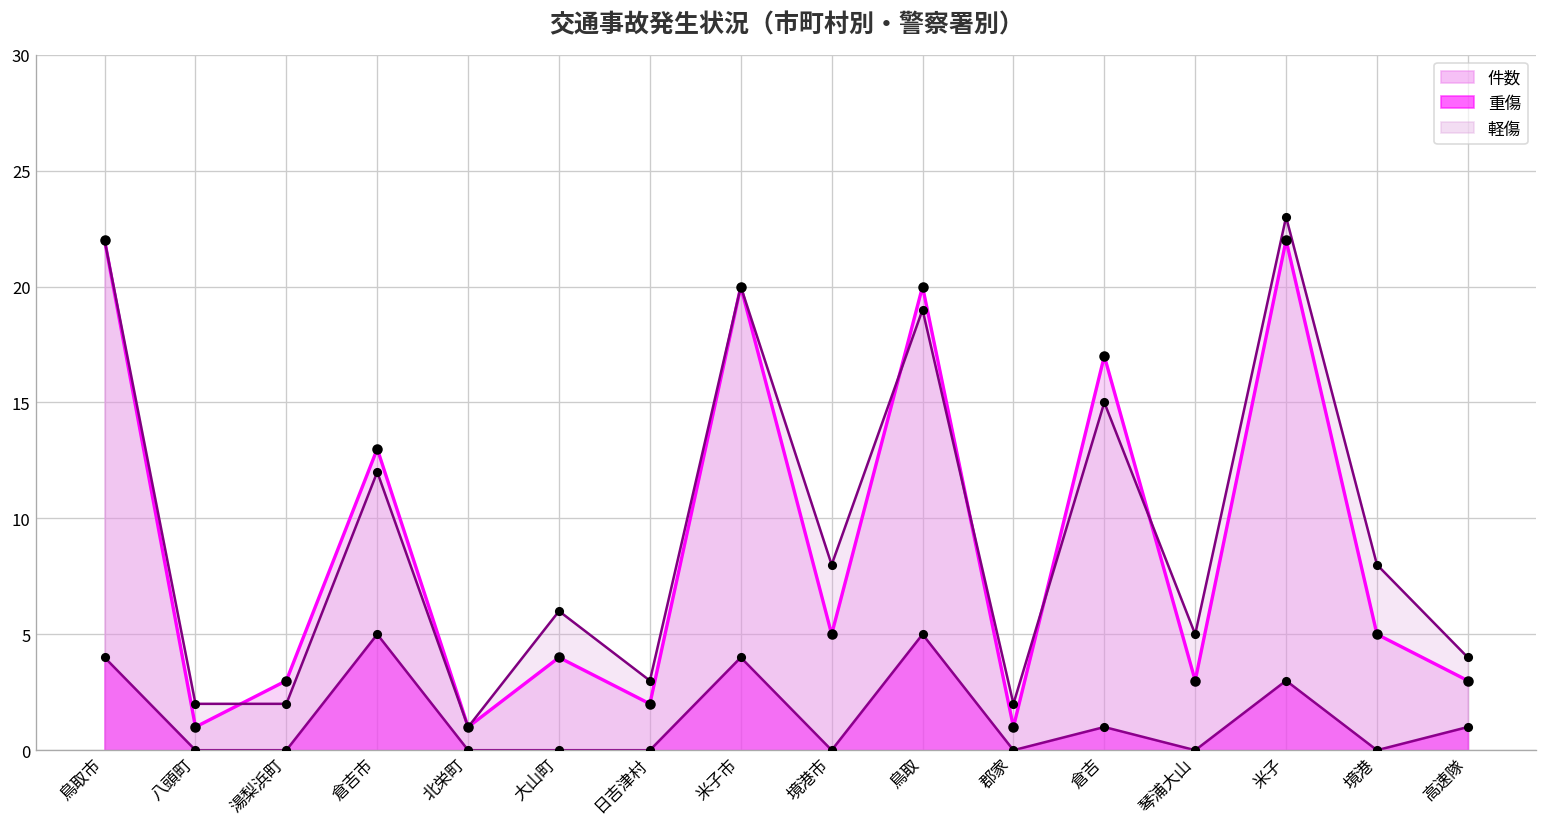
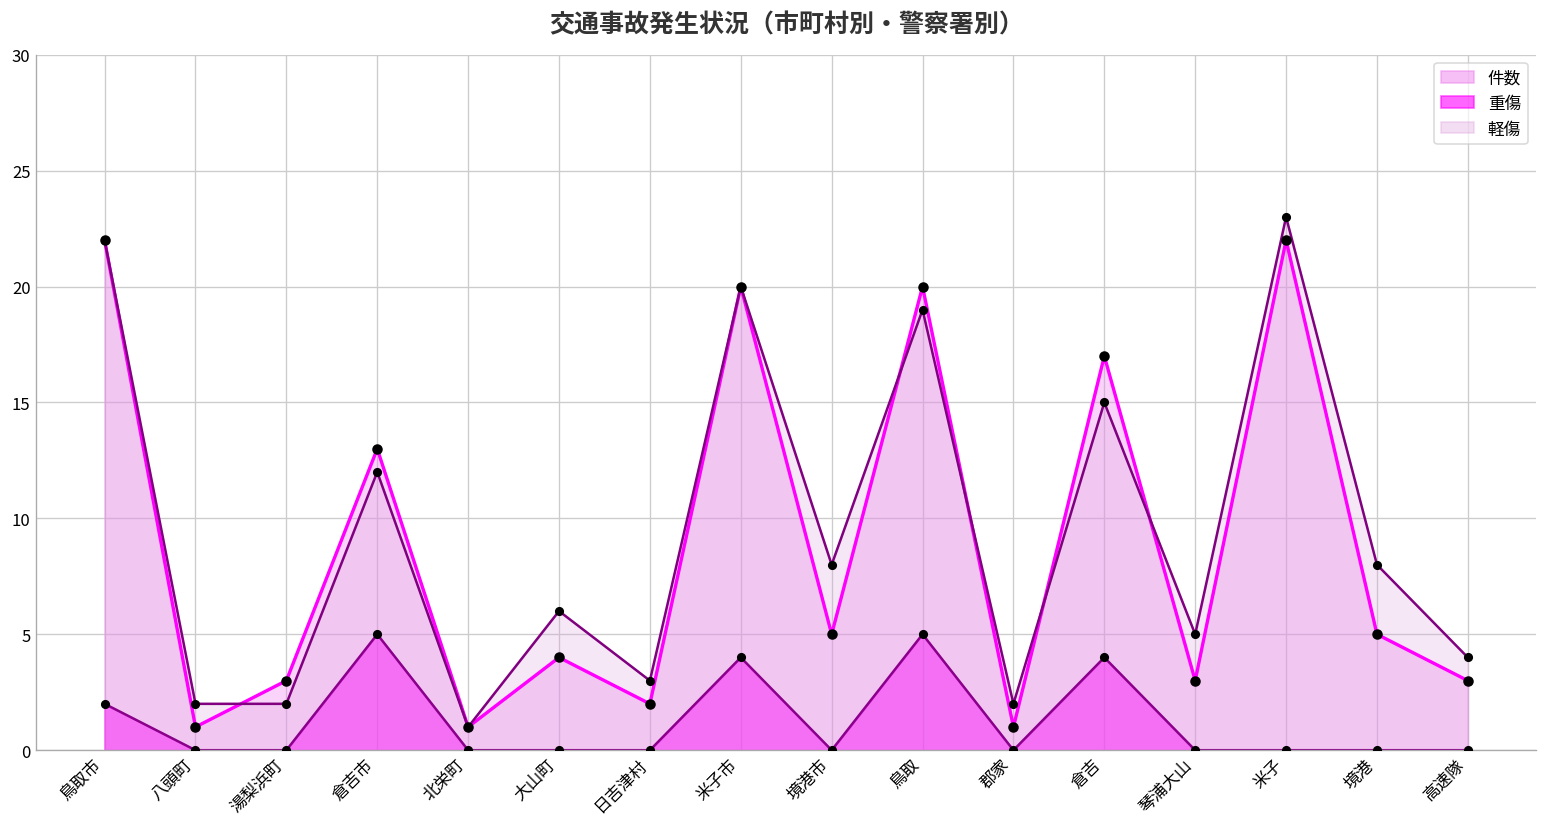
  {
    "重傷": {
-     "鳥取市": 4,
+     "鳥取市": 2,
      "八頭町": 0,
      "湯梨浜町": 0,
      "倉吉市": 5,
      "北栄町": 0,
      "大山町": 0,
      "日吉津村": 0,
      "米子市": 4,
      "境港市": 0,
      "鳥取": 5,
      "郡家": 0,
-     "倉吉": 1,
+     "倉吉": 4,
      "琴浦大山": 0,
-     "米子": 3,
+     "米子": 0,
      "境港": 0,
-     "高速隊": 1
+     "高速隊": 0
    }
  }
